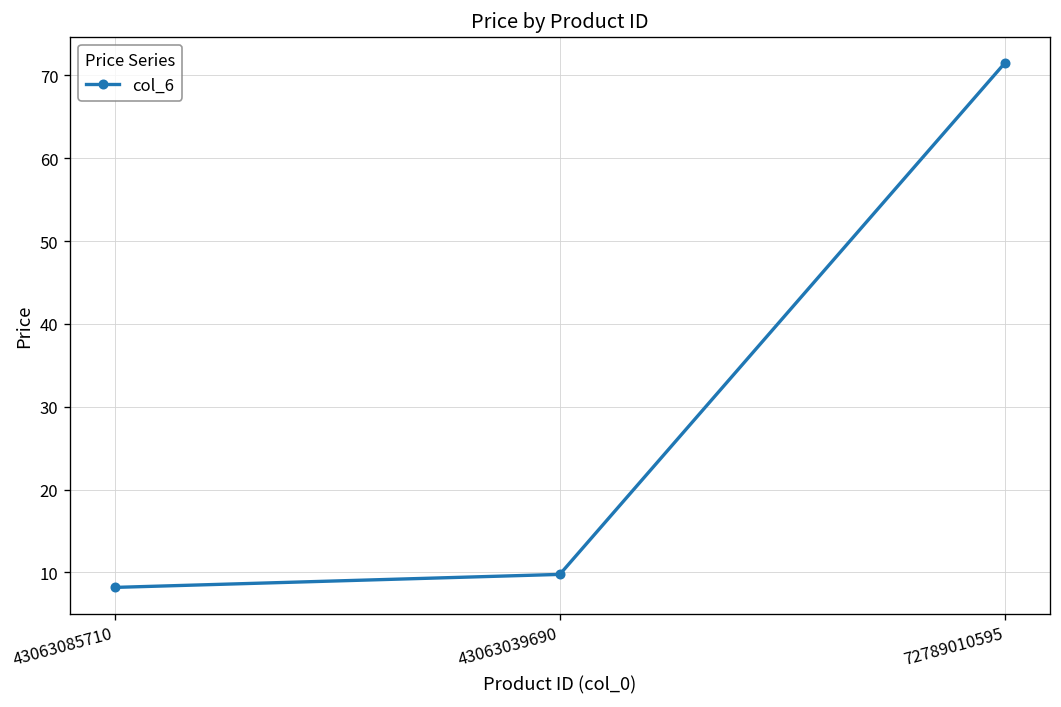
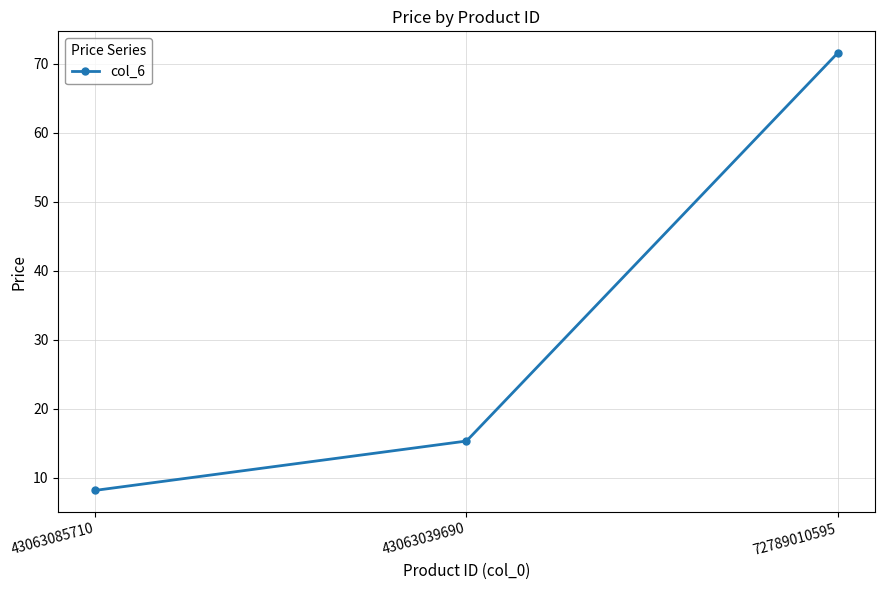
  {
    "43063085710": 8,
-   "43063039690": 10,
+   "43063039690": 15,
    "72789010595": 72
  }
